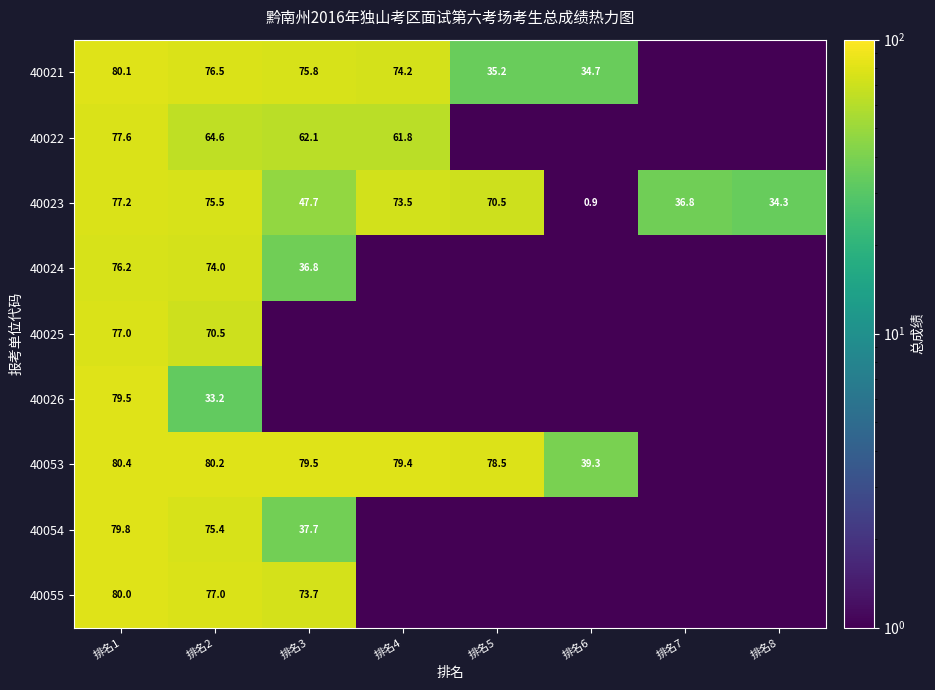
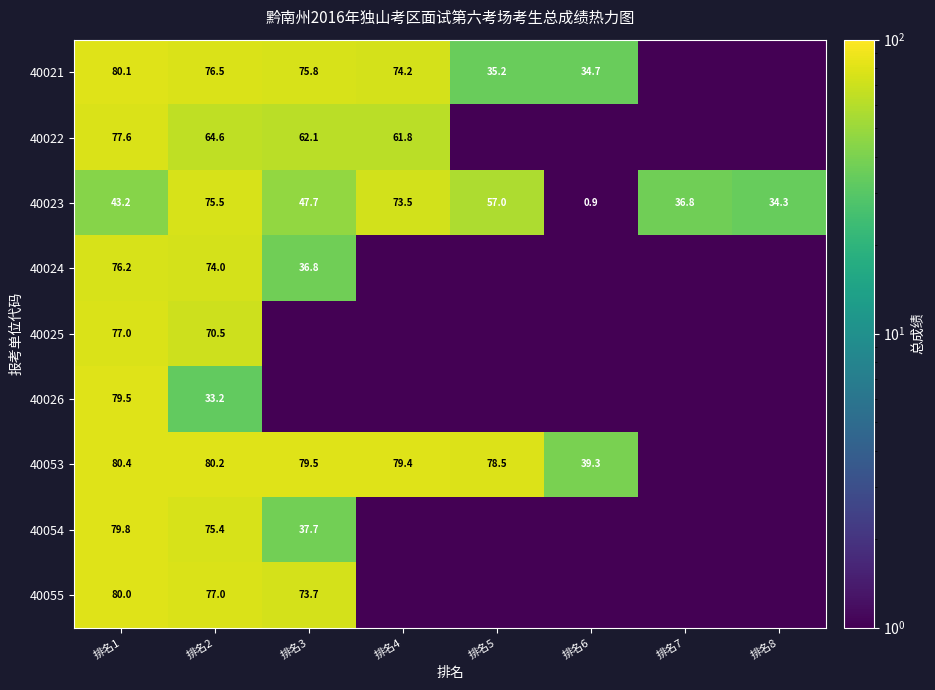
  {
    "40021": {
      "排名1": 80.1,
      "排名2": 76.5,
      "排名3": 75.8,
      "排名4": 74.2,
      "排名5": 35.2,
      "排名6": 34.7
    },
    "40022": {
      "排名1": 77.6,
      "排名2": 64.6,
      "排名3": 62.1,
      "排名4": 61.8
    },
    "40023": {
-     "排名1": 77.2,
+     "排名1": 43.2,
      "排名2": 75.5,
      "排名3": 47.7,
      "排名4": 73.5,
-     "排名5": 70.5,
+     "排名5": 57.0,
      "排名6": 0.9,
      "排名7": 36.8,
      "排名8": 34.3
    },
    "40024": {
      "排名1": 76.2,
      "排名2": 74.0,
      "排名3": 36.8
    },
    "40025": {
      "排名1": 77.0,
      "排名2": 70.5
    },
    "40026": {
      "排名1": 79.5,
      "排名2": 33.2
    },
    "40053": {
      "排名1": 80.4,
      "排名2": 80.2,
      "排名3": 79.5,
      "排名4": 79.4,
      "排名5": 78.5,
      "排名6": 39.3
    },
    "40054": {
      "排名1": 79.8,
      "排名2": 75.4,
      "排名3": 37.7
    },
    "40055": {
      "排名1": 80.0,
      "排名2": 77.0,
      "排名3": 73.7
    }
  }
